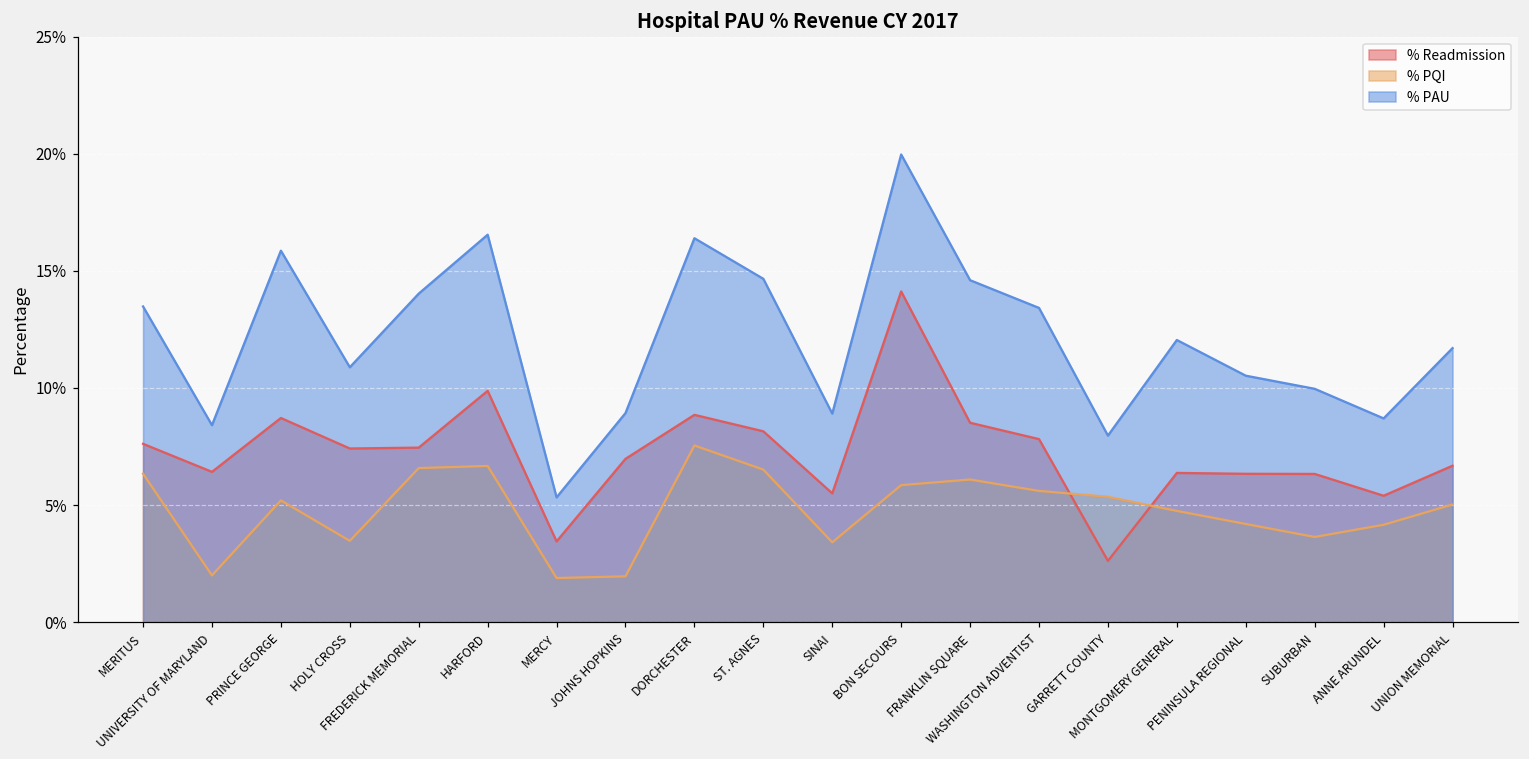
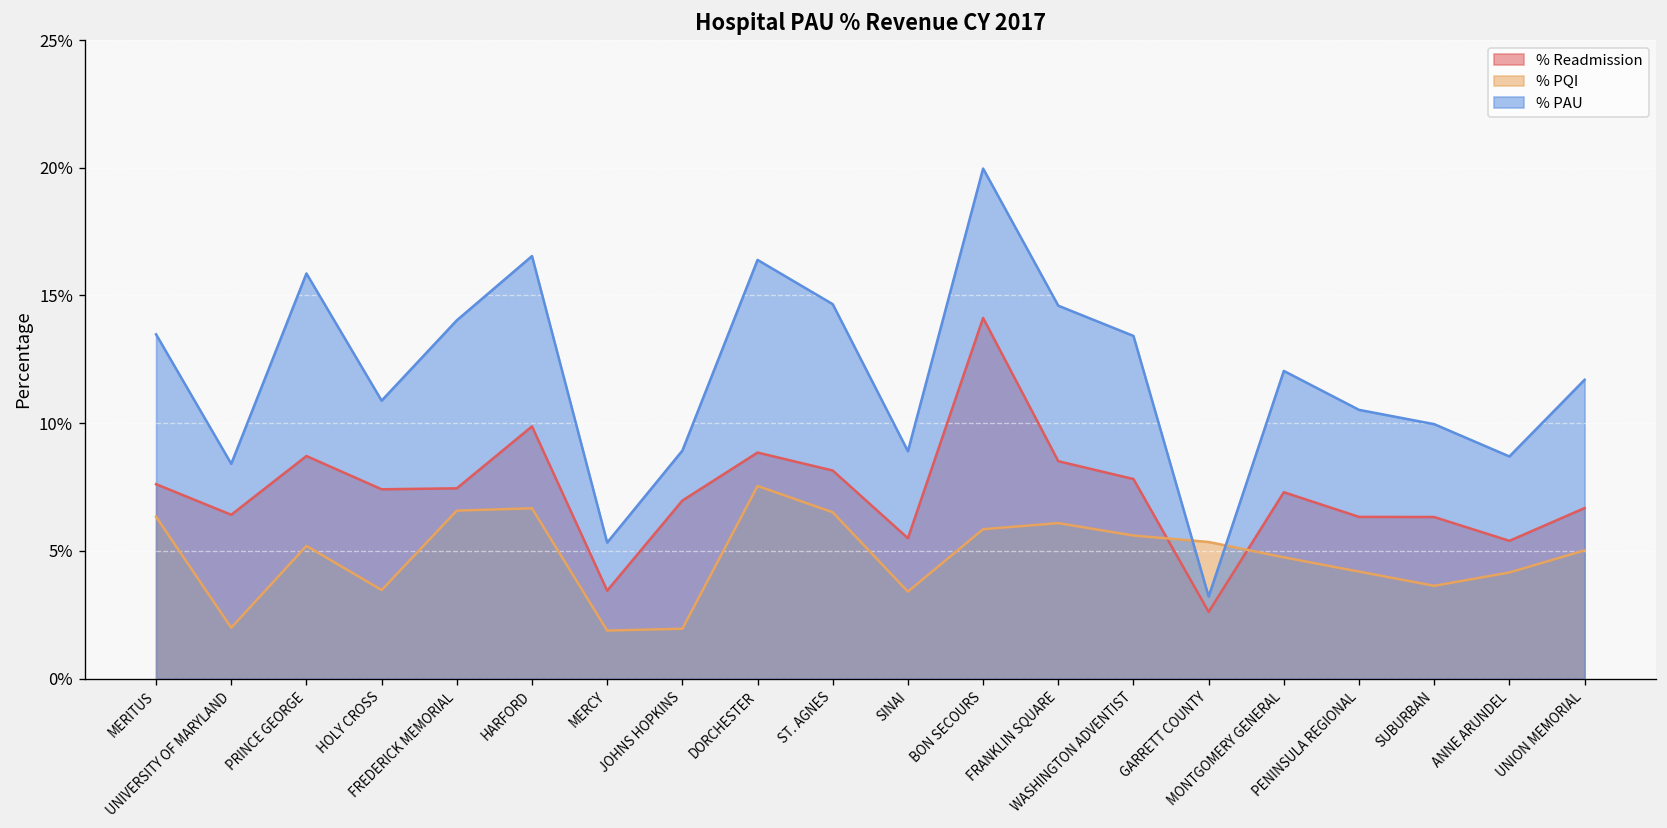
  {
    "% Readmission": {
      "MERITUS": "7.6%",
      "UNIVERSITY OF MARYLAND": "6.4%",
      "PRINCE GEORGE": "8.7%",
      "HOLY CROSS": "7.4%",
      "FREDERICK MEMORIAL": "7.4%",
      "HARFORD": "9.9%",
      "MERCY": "3.4%",
      "JOHNS HOPKINS": "7.0%",
      "DORCHESTER": "8.9%",
      "ST. AGNES": "8.1%",
      "SINAI": "5.5%",
      "BON SECOURS": "14.1%",
      "FRANKLIN SQUARE": "8.5%",
      "WASHINGTON ADVENTIST": "7.8%",
      "GARRETT COUNTY": "2.6%",
-     "MONTGOMERY GENERAL": "6.4%",
+     "MONTGOMERY GENERAL": "7.3%",
      "PENINSULA REGIONAL": "6.3%",
      "SUBURBAN": "6.3%",
      "ANNE ARUNDEL": "5.4%",
      "UNION MEMORIAL": "6.7%"
    },
    "% PQI": {
      "MERITUS": "6.3%",
      "UNIVERSITY OF MARYLAND": "2.0%",
      "PRINCE GEORGE": "5.2%",
      "HOLY CROSS": "3.5%",
      "FREDERICK MEMORIAL": "6.6%",
      "HARFORD": "6.7%",
      "MERCY": "1.9%",
      "JOHNS HOPKINS": "2.0%",
      "DORCHESTER": "7.5%",
      "ST. AGNES": "6.5%",
      "SINAI": "3.4%",
      "BON SECOURS": "5.8%",
      "FRANKLIN SQUARE": "6.1%",
      "WASHINGTON ADVENTIST": "5.6%",
      "GARRETT COUNTY": "5.4%",
      "MONTGOMERY GENERAL": "4.7%",
      "PENINSULA REGIONAL": "4.2%",
      "SUBURBAN": "3.6%",
      "ANNE ARUNDEL": "4.2%",
      "UNION MEMORIAL": "5.0%"
    },
    "% PAU": {
      "MERITUS": "13.5%",
      "UNIVERSITY OF MARYLAND": "8.4%",
      "PRINCE GEORGE": "15.9%",
      "HOLY CROSS": "10.9%",
      "FREDERICK MEMORIAL": "14.0%",
      "HARFORD": "16.5%",
      "MERCY": "5.3%",
      "JOHNS HOPKINS": "8.9%",
      "DORCHESTER": "16.4%",
      "ST. AGNES": "14.7%",
      "SINAI": "8.9%",
      "BON SECOURS": "20.0%",
      "FRANKLIN SQUARE": "14.6%",
      "WASHINGTON ADVENTIST": "13.4%",
-     "GARRETT COUNTY": "8.0%",
+     "GARRETT COUNTY": "3.2%",
      "MONTGOMERY GENERAL": "12.0%",
      "PENINSULA REGIONAL": "10.5%",
      "SUBURBAN": "10.0%",
      "ANNE ARUNDEL": "8.7%",
      "UNION MEMORIAL": "11.7%"
    }
  }
